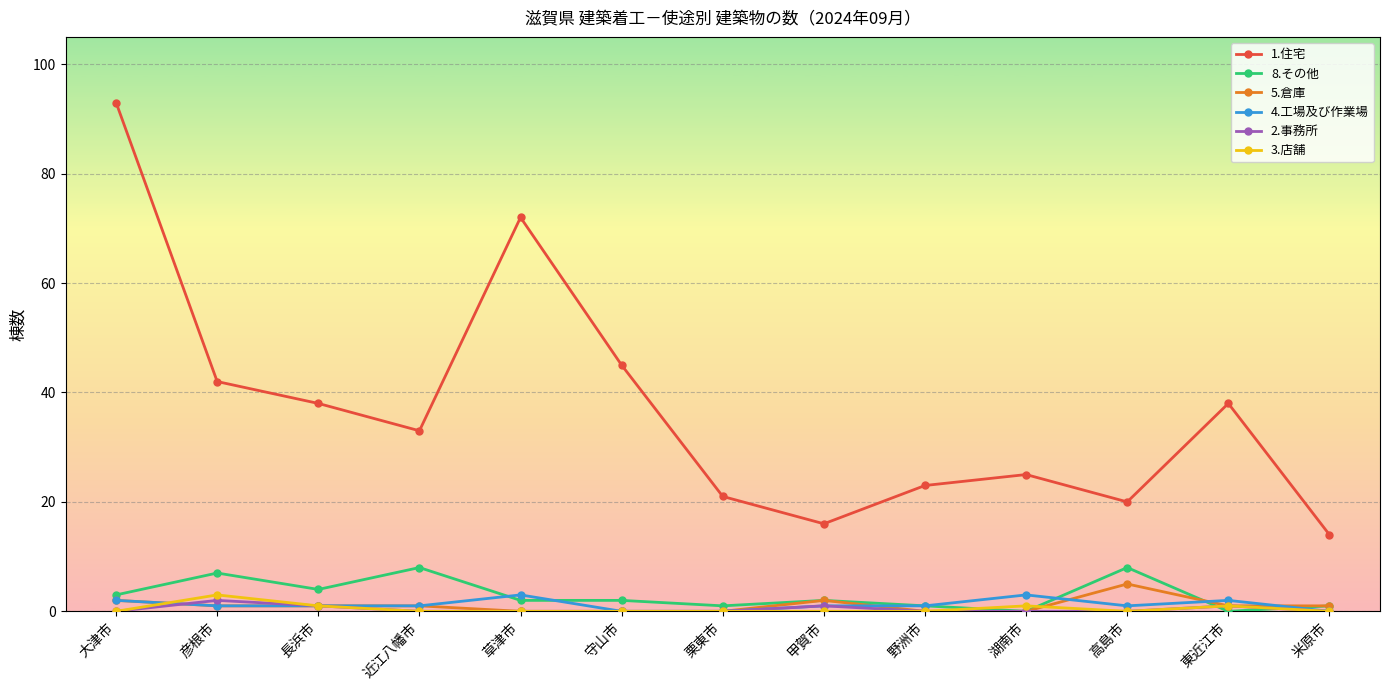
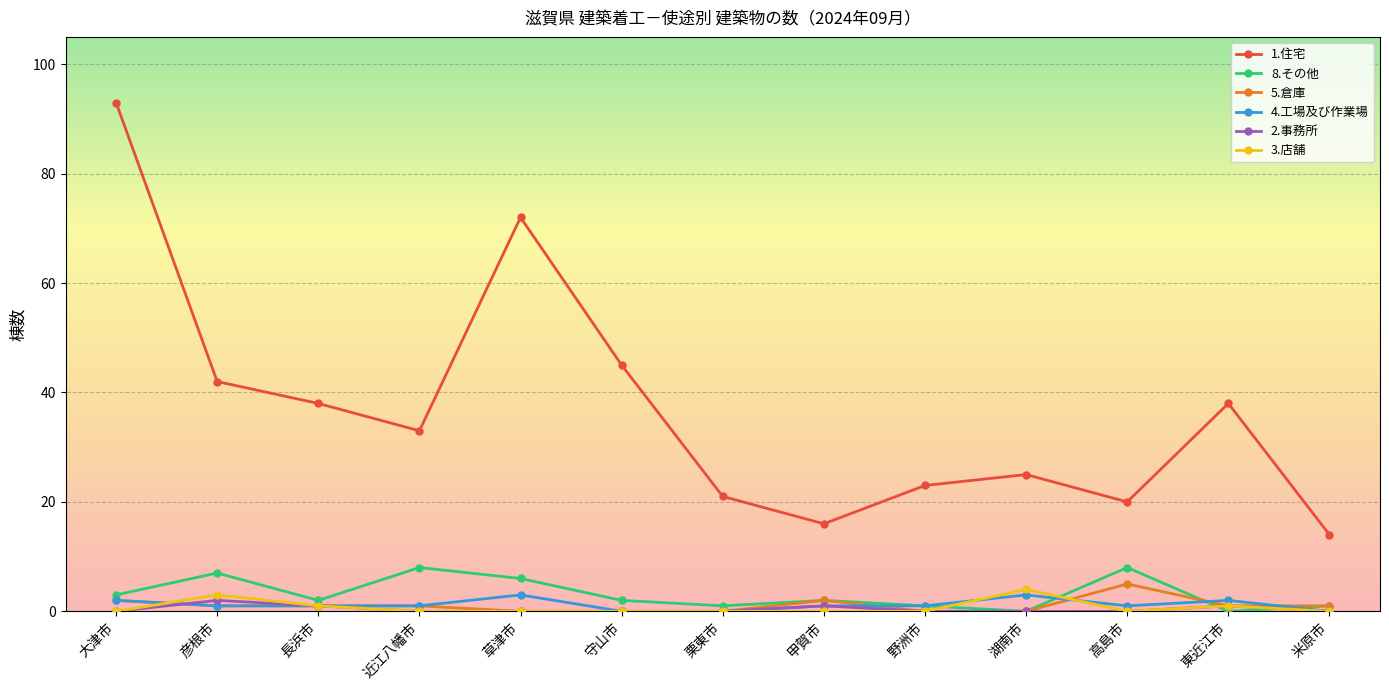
  {
    "8.その他": {
      "大津市": 3,
      "彦根市": 7,
-     "長浜市": 4,
+     "長浜市": 2,
      "近江八幡市": 8,
-     "草津市": 2,
+     "草津市": 6,
      "守山市": 2,
      "栗東市": 1,
      "高島市": 8,
      "東近江市": 0
    },
    "4.工場及び作業場": {
      "草津市": 3,
      "湖南市": 3,
      "高島市": 1,
      "東近江市": 2
    },
    "2.事務所": {
      "彦根市": 2
    },
    "3.店舗": {
      "彦根市": 3,
      "甲賀市": 0,
-     "湖南市": 1
+     "湖南市": 4
    }
  }
